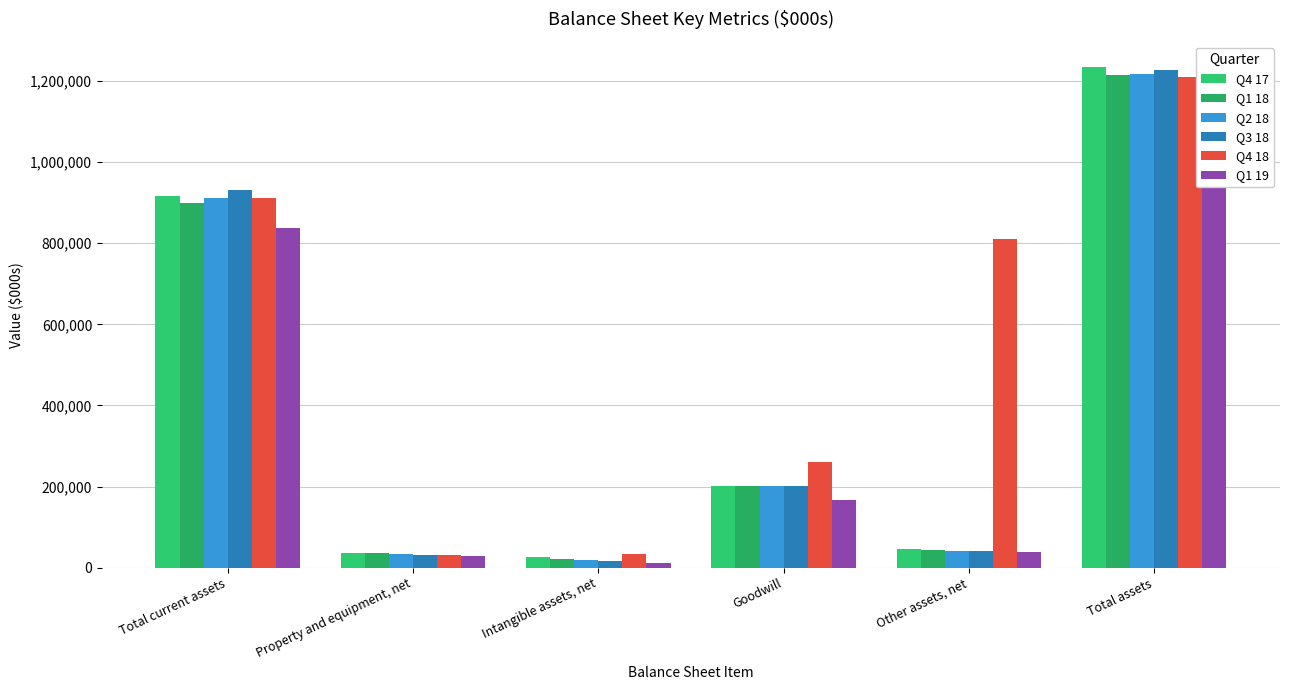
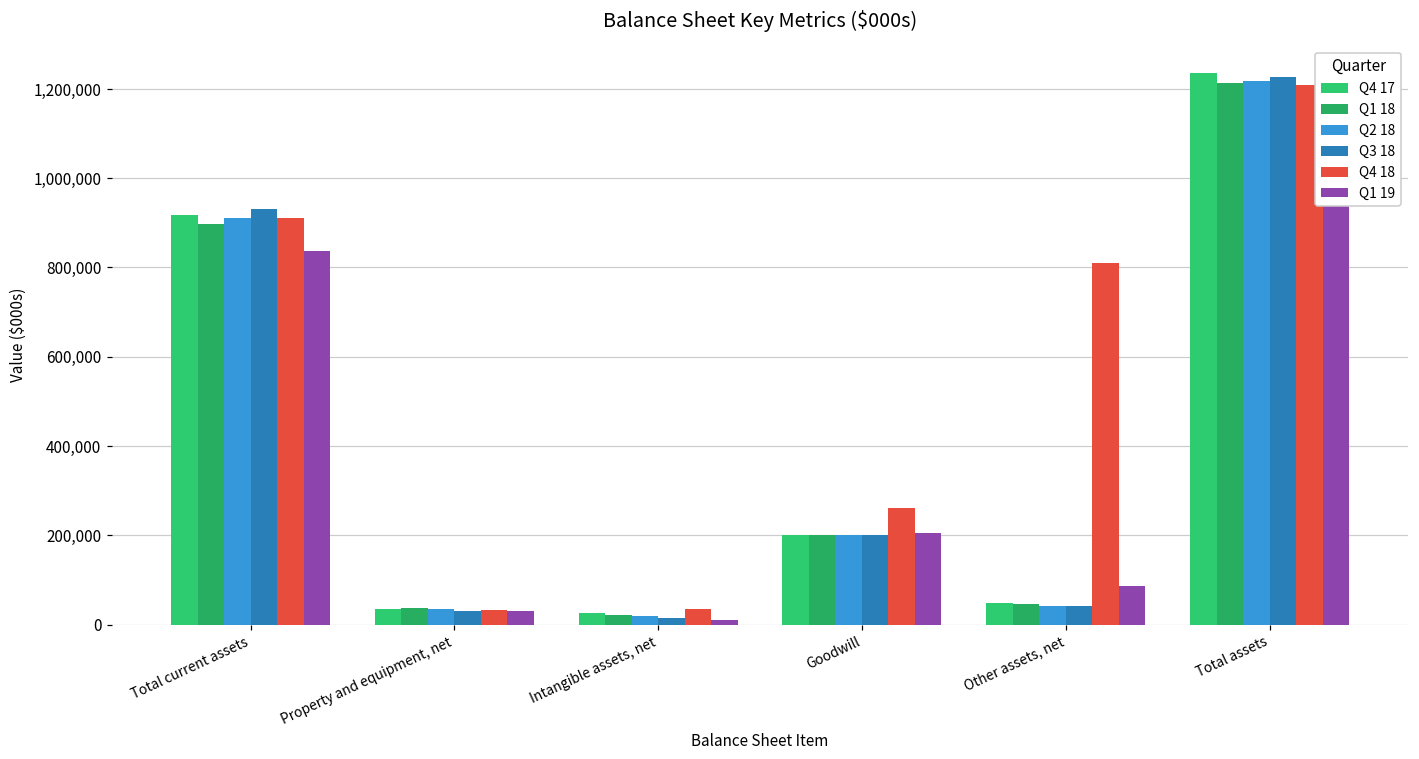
  {
    "Q4 18": {
      "Total current assets": "910,000",
      "Property and equipment, net": "30,000",
      "Intangible assets, net": "30,000",
      "Goodwill": "260,000",
      "Other assets, net": "810,000",
      "Total assets": "1,210,000"
    },
    "Q1 19": {
      "Total current assets": "840,000",
      "Property and equipment, net": "30,000",
      "Intangible assets, net": "10,000",
-     "Goodwill": "170,000",
-     "Other assets, net": "40,000"
+     "Goodwill": "200,000",
+     "Other assets, net": "90,000"
    }
  }
